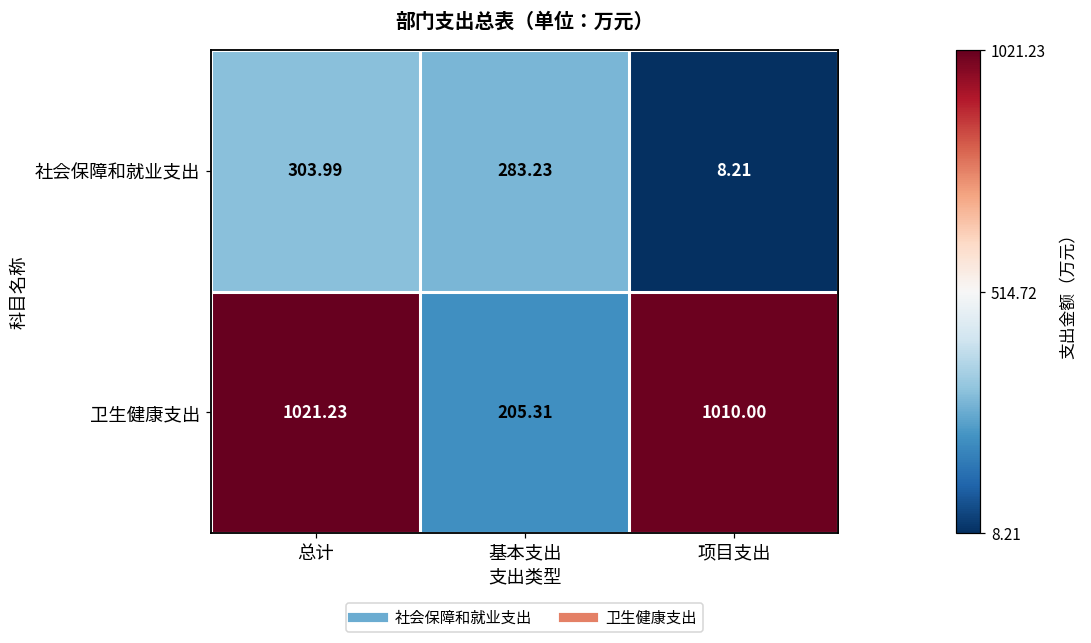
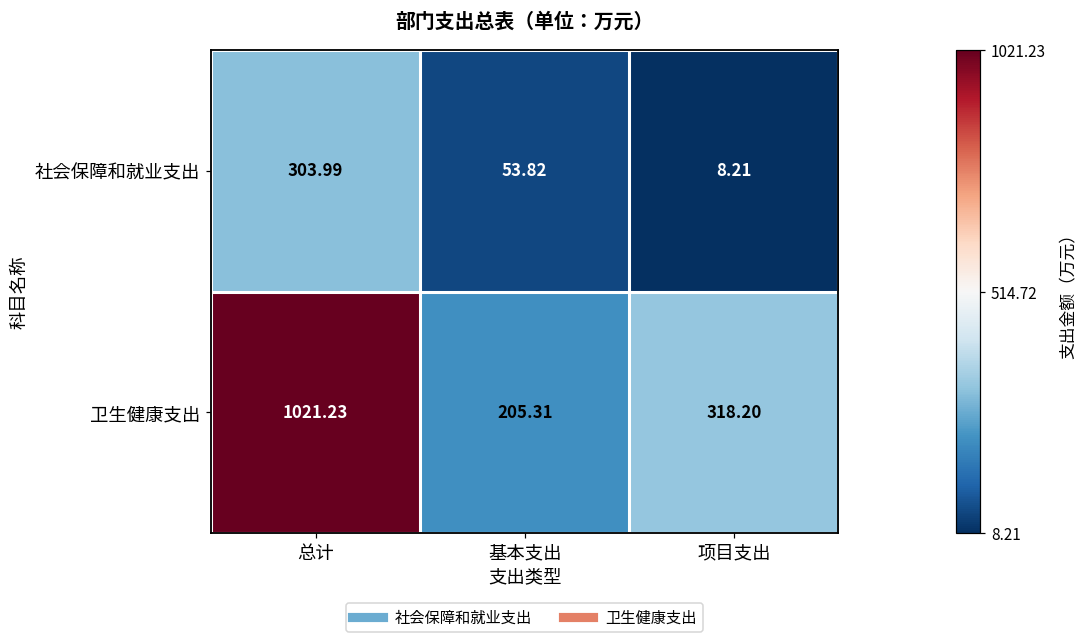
  {
    "社会保障和就业支出": {
      "总计": 303.99,
-     "基本支出": 283.23,
+     "基本支出": 53.82,
      "项目支出": 8.21
    },
    "卫生健康支出": {
      "总计": 1021.23,
      "基本支出": 205.31,
-     "项目支出": 1010.00
+     "项目支出": 318.20
    }
  }
